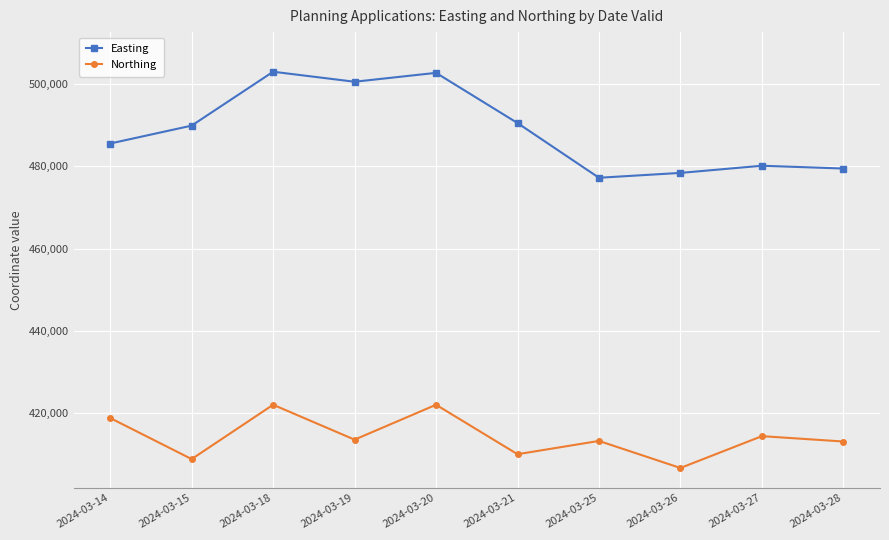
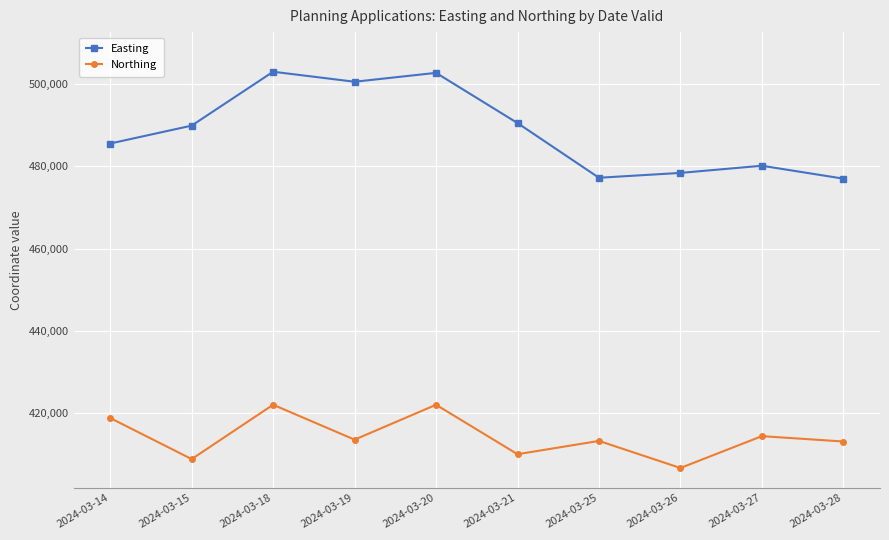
  {
    "Easting": {
      "2024-03-14": "486,000",
      "2024-03-15": "490,000",
      "2024-03-18": "503,000",
      "2024-03-19": "501,000",
      "2024-03-20": "503,000",
      "2024-03-21": "491,000",
      "2024-03-25": "477,000",
      "2024-03-26": "478,000",
      "2024-03-27": "480,000",
-     "2024-03-28": "479,000"
+     "2024-03-28": "477,000"
    },
    "Northing": {
      "2024-03-14": "419,000",
      "2024-03-15": "409,000",
      "2024-03-18": "422,000",
      "2024-03-19": "414,000",
      "2024-03-20": "422,000",
      "2024-03-21": "410,000",
      "2024-03-25": "413,000",
      "2024-03-26": "407,000",
      "2024-03-27": "414,000",
      "2024-03-28": "413,000"
    }
  }
